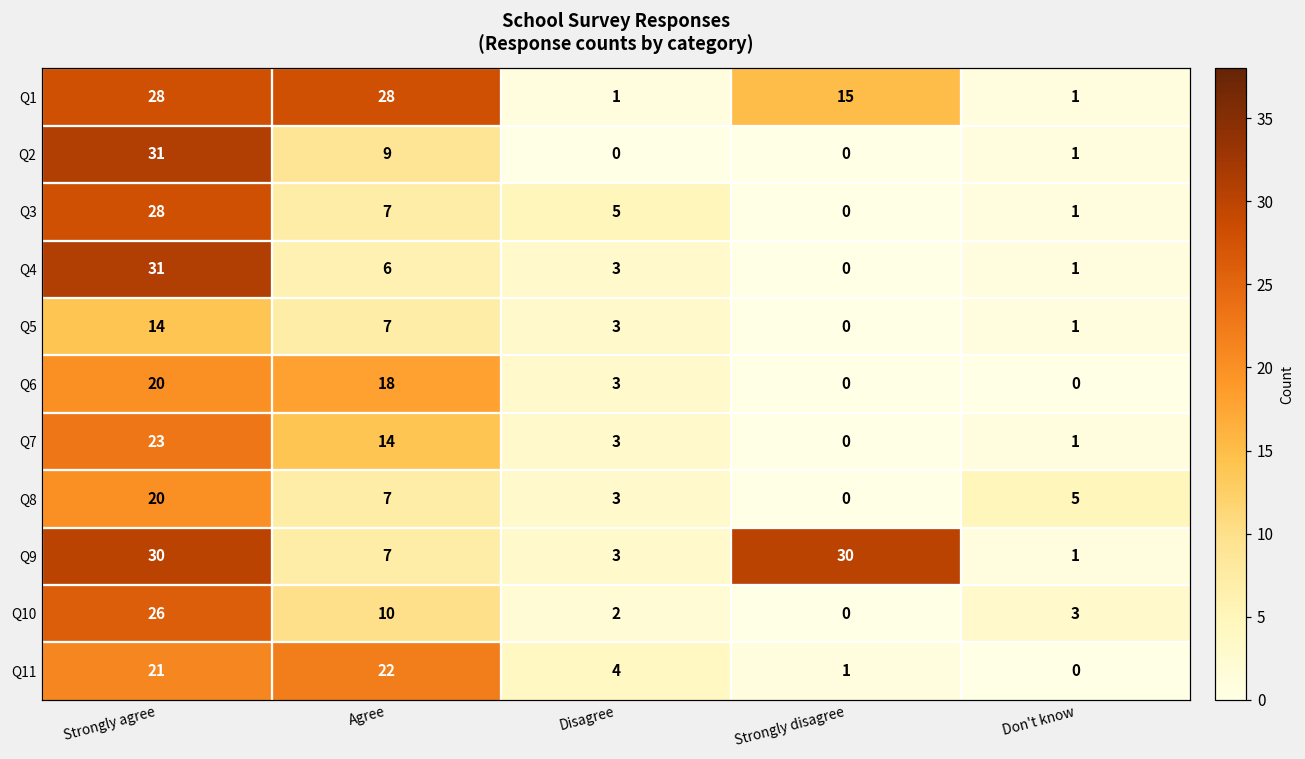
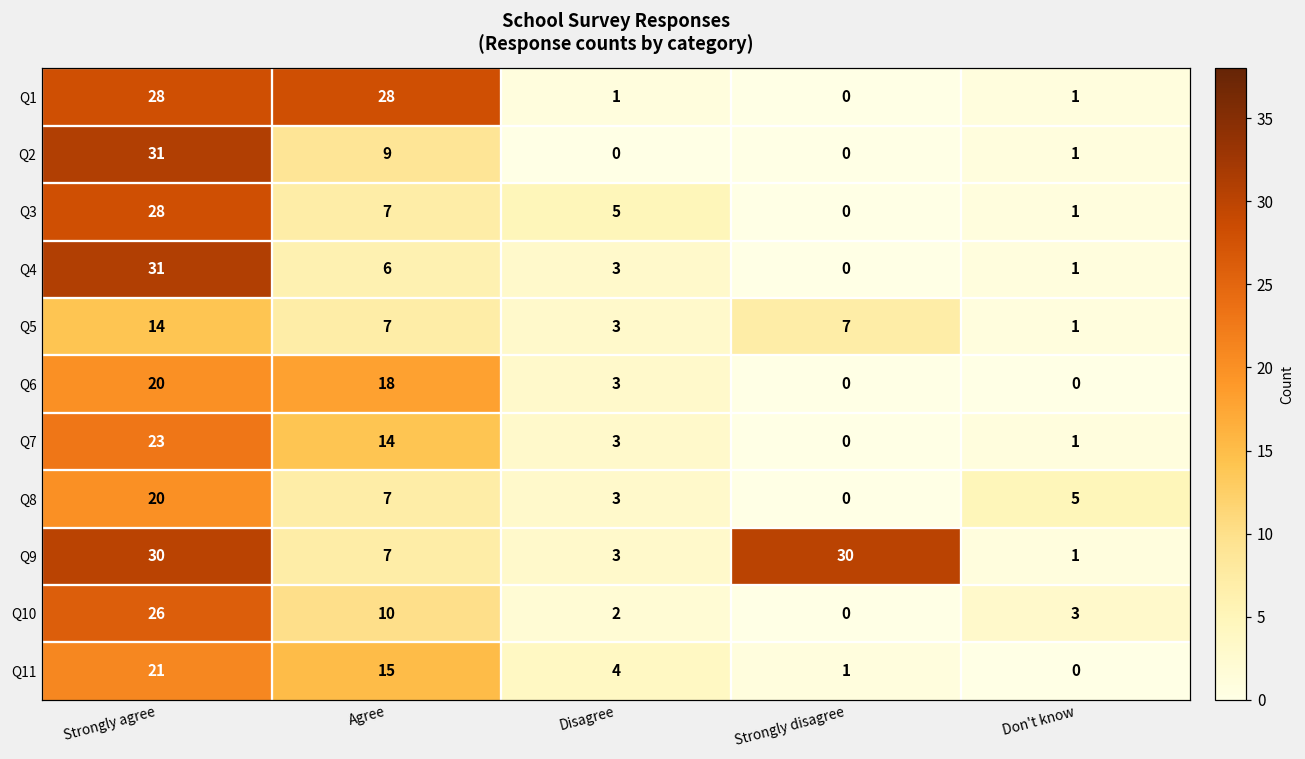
  {
    "Q1": {
      "Strongly agree": 28,
      "Agree": 28,
      "Disagree": 1,
-     "Strongly disagree": 15,
+     "Strongly disagree": 0,
      "Don't know": 1
    },
    "Q2": {
      "Strongly agree": 31,
      "Agree": 9,
      "Disagree": 0,
      "Strongly disagree": 0,
      "Don't know": 1
    },
    "Q3": {
      "Strongly agree": 28,
      "Agree": 7,
      "Disagree": 5,
      "Strongly disagree": 0,
      "Don't know": 1
    },
    "Q4": {
      "Strongly agree": 31,
      "Agree": 6,
      "Disagree": 3,
      "Strongly disagree": 0,
      "Don't know": 1
    },
    "Q5": {
      "Strongly agree": 14,
      "Agree": 7,
      "Disagree": 3,
-     "Strongly disagree": 0,
+     "Strongly disagree": 7,
      "Don't know": 1
    },
    "Q6": {
      "Strongly agree": 20,
      "Agree": 18,
      "Disagree": 3,
      "Strongly disagree": 0,
      "Don't know": 0
    },
    "Q7": {
      "Strongly agree": 23,
      "Agree": 14,
      "Disagree": 3,
      "Strongly disagree": 0,
      "Don't know": 1
    },
    "Q8": {
      "Strongly agree": 20,
      "Agree": 7,
      "Disagree": 3,
      "Strongly disagree": 0,
      "Don't know": 5
    },
    "Q9": {
      "Strongly agree": 30,
      "Agree": 7,
      "Disagree": 3,
      "Strongly disagree": 30,
      "Don't know": 1
    },
    "Q10": {
      "Strongly agree": 26,
      "Agree": 10,
      "Disagree": 2,
      "Strongly disagree": 0,
      "Don't know": 3
    },
    "Q11": {
      "Strongly agree": 21,
-     "Agree": 22,
+     "Agree": 15,
      "Disagree": 4,
      "Strongly disagree": 1,
      "Don't know": 0
    }
  }
